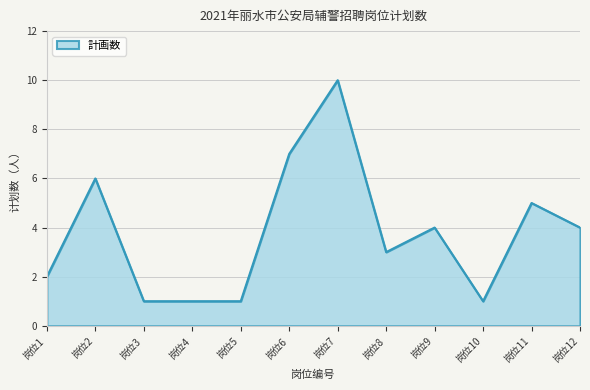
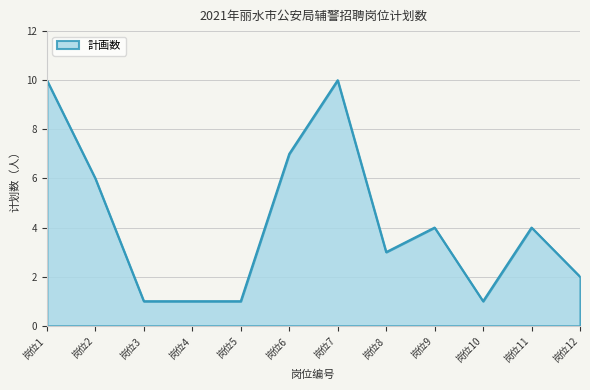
  {
-   "岗位1": 2,
+   "岗位1": 10,
    "岗位2": 6,
    "岗位3": 1,
    "岗位4": 1,
    "岗位5": 1,
    "岗位6": 7,
    "岗位7": 10,
    "岗位8": 3,
    "岗位9": 4,
    "岗位10": 1,
-   "岗位11": 5,
-   "岗位12": 4
+   "岗位11": 4,
+   "岗位12": 2
  }
